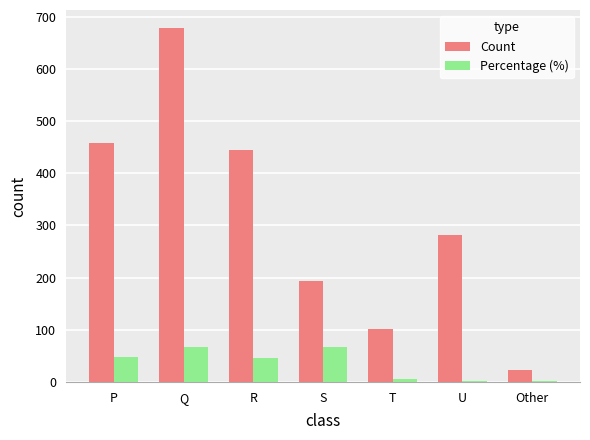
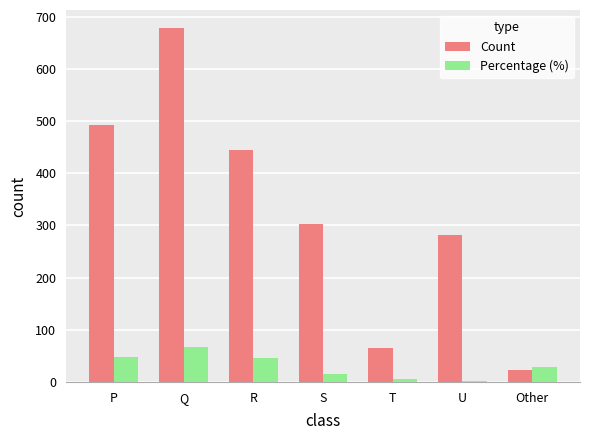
  {
    "Count": {
-     "P": 460,
+     "P": 490,
      "Q": 680,
      "R": 440,
-     "S": 190,
-     "T": 100,
+     "S": 300,
+     "T": 70,
      "U": 280,
      "Other": 20
    },
    "Percentage (%)": {
      "P": 50,
      "Q": 70,
      "R": 50,
-     "S": 70,
+     "S": 10,
      "T": 0,
-     "Other": 0
+     "Other": 30
    }
  }
